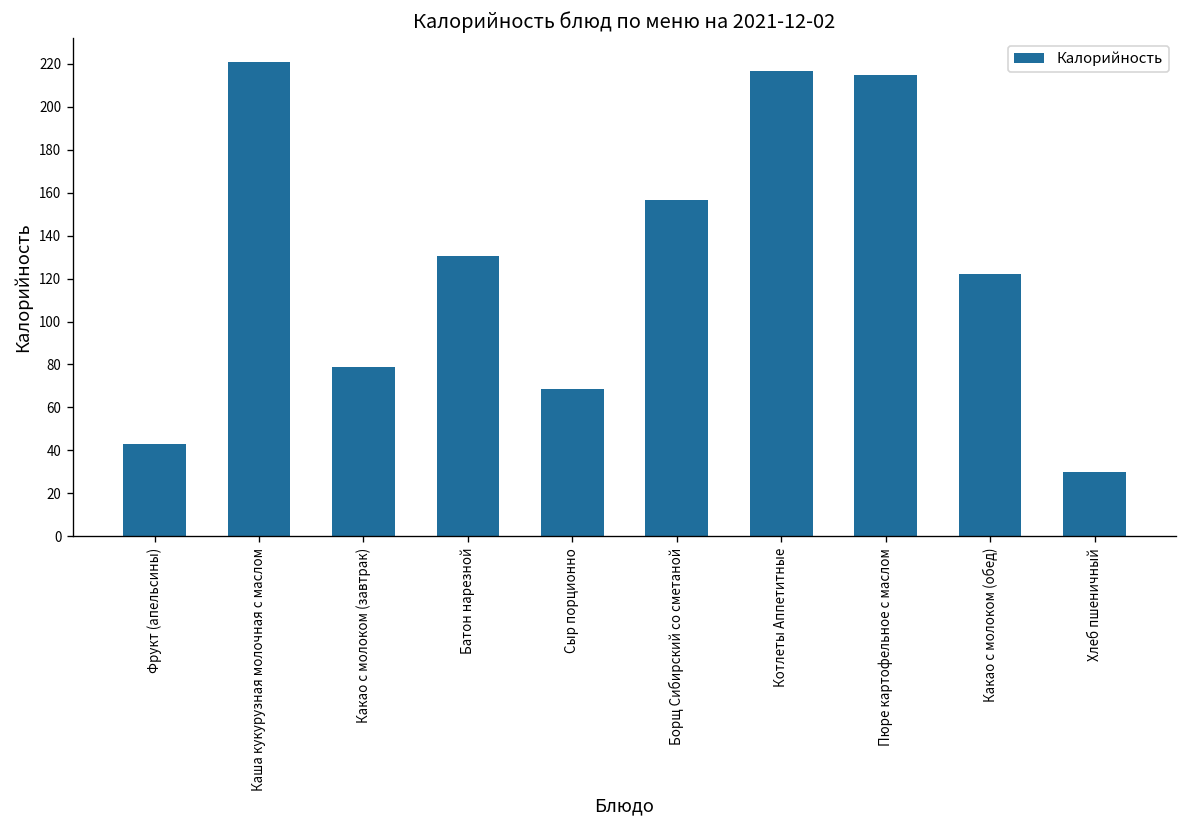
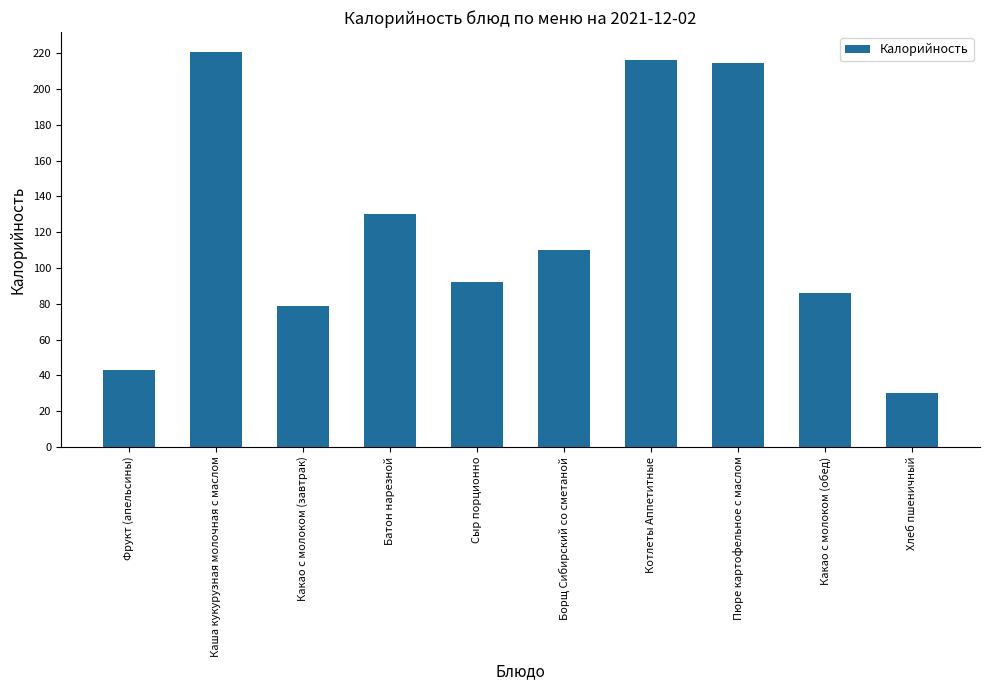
  {
    "Фрукт (апельсины)": 43,
    "Каша кукурузная молочная с маслом": 221,
    "Какао с молоком (завтрак)": 79,
    "Батон нарезной": 130,
-   "Сыр порционно": 69,
-   "Борщ Сибирский со сметаной": 157,
+   "Сыр порционно": 92,
+   "Борщ Сибирский со сметаной": 110,
    "Котлеты Аппетитные": 216,
    "Пюре картофельное с маслом": 215,
-   "Какао с молоком (обед)": 122,
+   "Какао с молоком (обед)": 86,
    "Хлеб пшеничный": 30
  }
